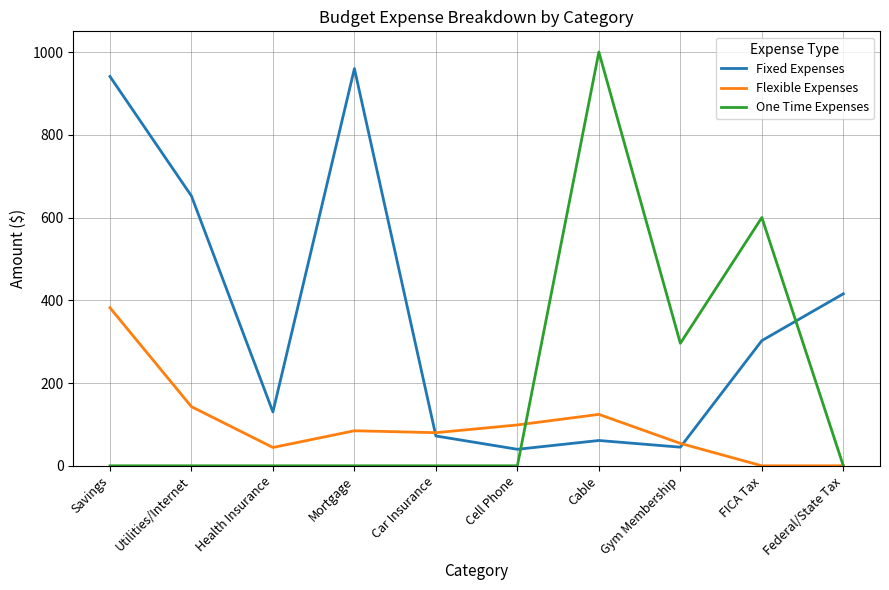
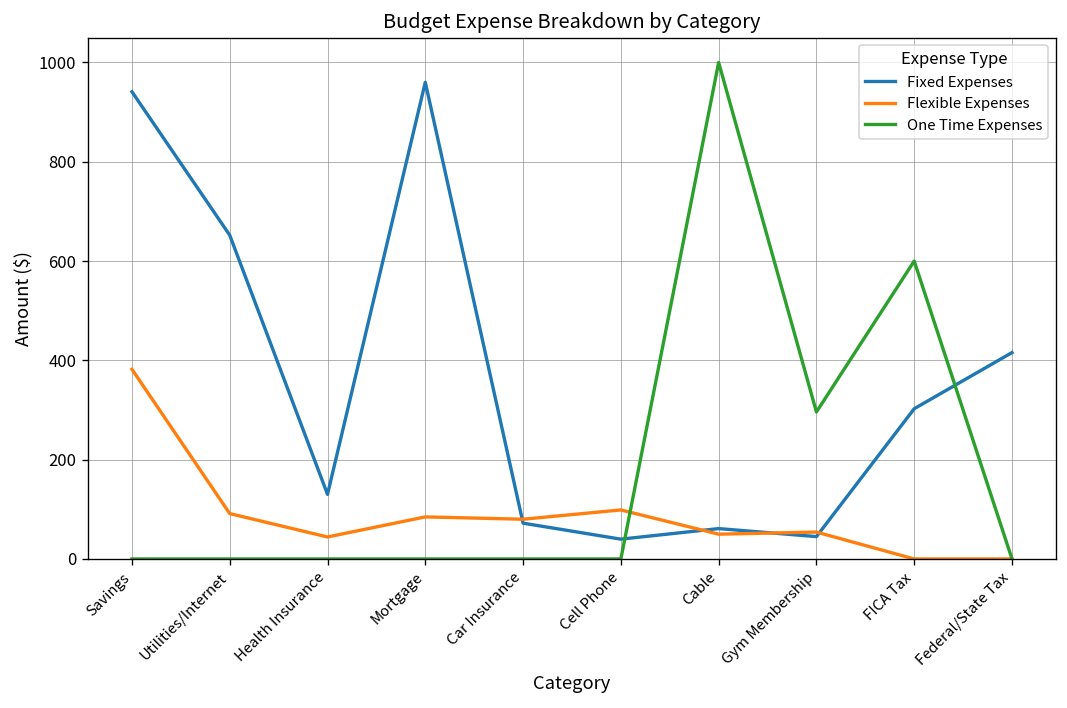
  {
    "Fixed Expenses": {
      "Savings": 940,
      "Utilities/Internet": 650,
      "Health Insurance": 130,
      "Mortgage": 960,
      "Car Insurance": 70,
      "Cell Phone": 40,
      "Cable": 60,
      "Gym Membership": 50,
      "FICA Tax": 300,
      "Federal/State Tax": 420
    },
    "Flexible Expenses": {
      "Savings": 380,
-     "Utilities/Internet": 140,
+     "Utilities/Internet": 90,
      "Health Insurance": 40,
      "Mortgage": 80,
      "Car Insurance": 80,
      "Cell Phone": 100,
-     "Cable": 120,
+     "Cable": 50,
      "Gym Membership": 50,
      "FICA Tax": 0
    },
    "One Time Expenses": {
      "Savings": 0,
      "Utilities/Internet": 0,
      "Health Insurance": 0,
      "Mortgage": 0,
      "Car Insurance": 0,
      "Cell Phone": 0,
      "Cable": 1000,
      "Gym Membership": 300,
      "FICA Tax": 600
    }
  }
